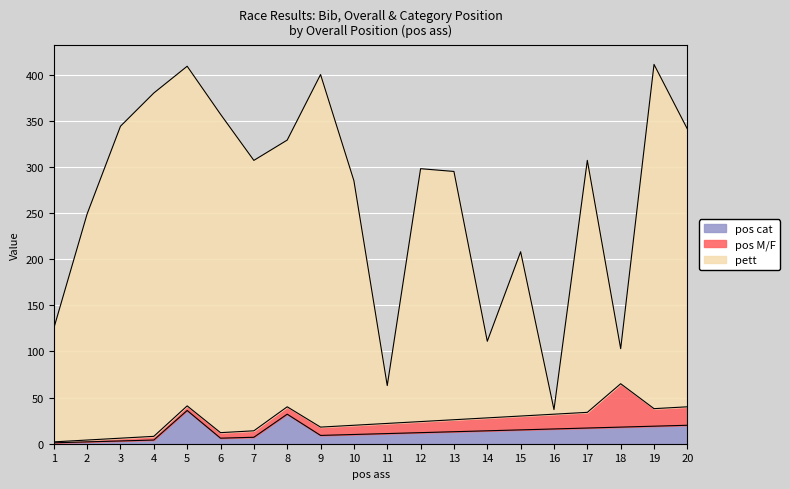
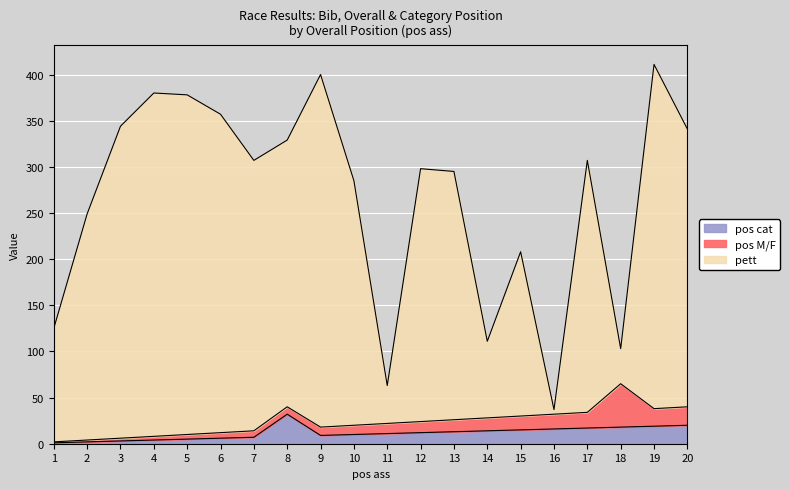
  {
    "pos cat": {
      "3": 0,
      "4": 0,
-     "5": 40,
+     "5": 10,
      "6": 10,
      "7": 10,
      "8": 30,
      "9": 10,
      "10": 10,
      "11": 10,
      "12": 10,
      "13": 10,
      "14": 10,
      "15": 20,
      "16": 20,
      "17": 20,
      "18": 20,
      "19": 20,
      "20": 20
    },
    "pos M/F": {
      "3": 0,
      "4": 0,
      "5": 10,
      "6": 10,
      "7": 10,
      "8": 10,
      "9": 10,
      "10": 10,
      "11": 10,
      "12": 10,
      "13": 10,
      "14": 10,
      "15": 20,
      "16": 20,
      "17": 20,
      "18": 50,
      "19": 20,
      "20": 20
    },
    "pett": {
      "1": 120,
      "2": 250,
      "3": 340,
      "4": 370,
      "5": 370,
      "6": 350,
      "7": 290,
      "8": 290,
      "9": 380,
      "10": 270,
      "11": 40,
      "12": 270,
      "13": 270,
      "14": 80,
      "15": 180,
      "16": 10,
      "17": 270,
      "18": 40,
      "19": 370,
      "20": 300
    }
  }
